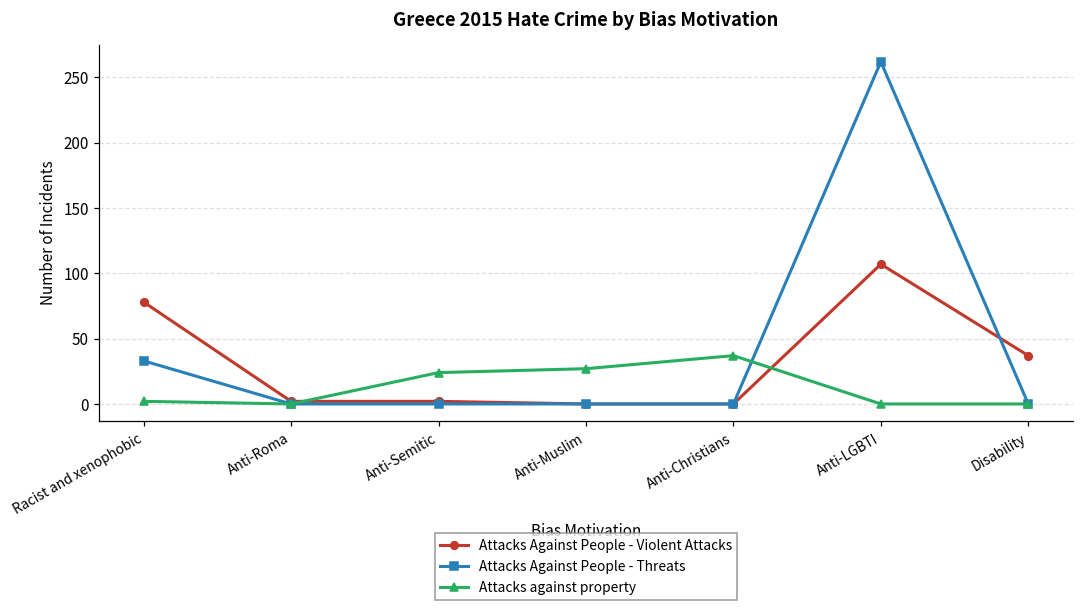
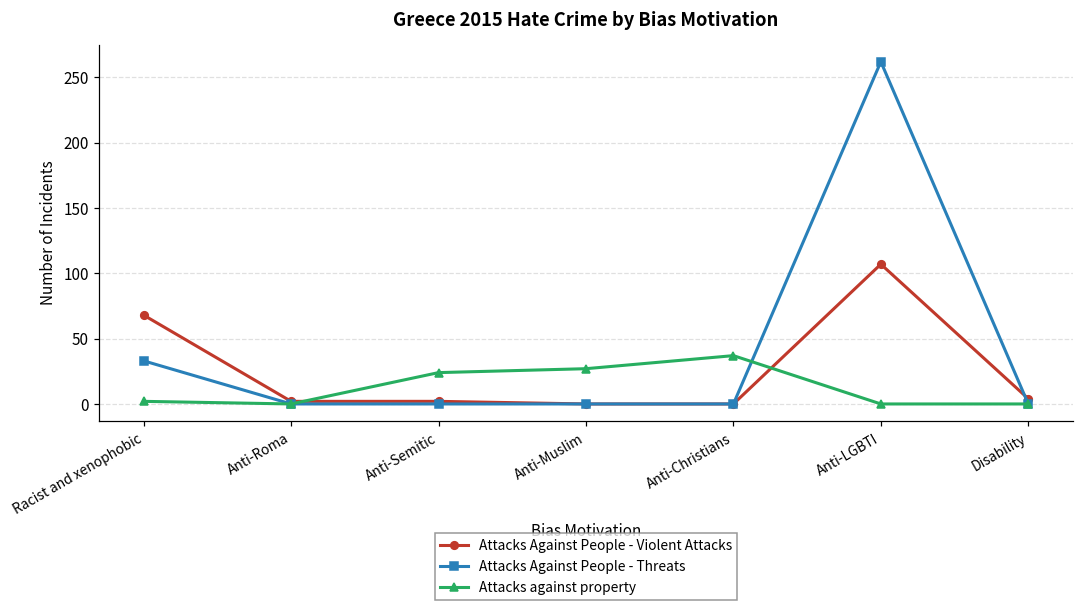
  {
    "Attacks Against People - Violent Attacks": {
-     "Racist and xenophobic": 78,
+     "Racist and xenophobic": 68,
      "Anti-LGBTI": 107,
-     "Disability": 37
+     "Disability": 4
    },
    "Attacks Against People - Threats": {
      "Racist and xenophobic": 33,
      "Anti-LGBTI": 262
    },
    "Attacks against property": {
      "Racist and xenophobic": 2,
      "Anti-Semitic": 24,
      "Anti-Muslim": 27,
      "Anti-Christians": 37,
      "Anti-LGBTI": 0
    }
  }
